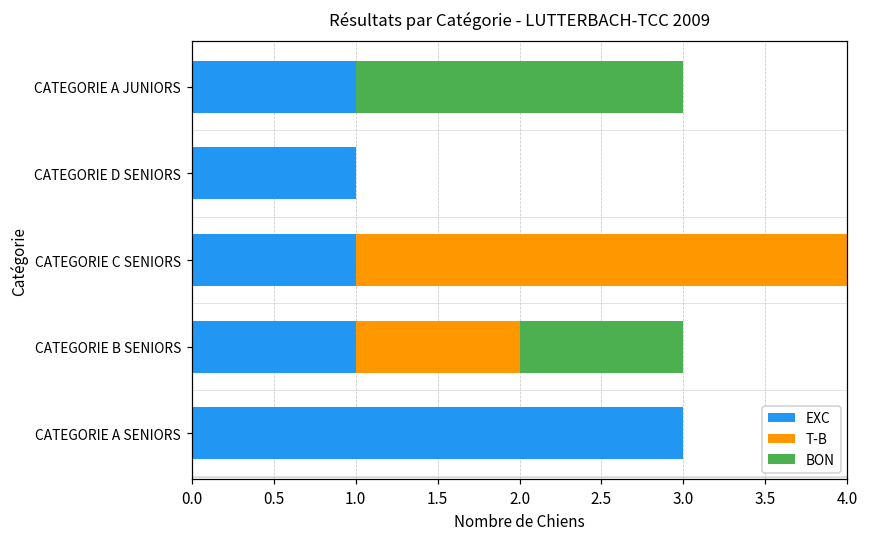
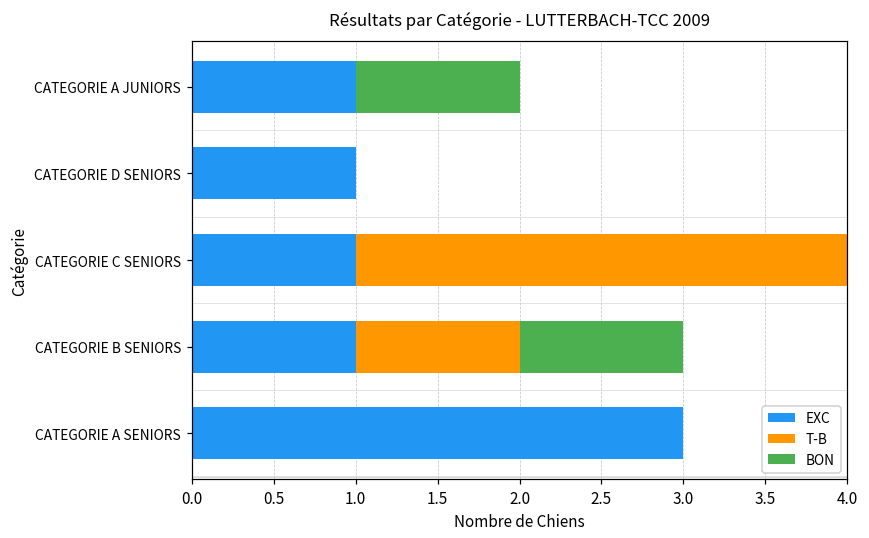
  {
    "EXC": {
      "CATEGORIE A JUNIORS": 1,
      "CATEGORIE D SENIORS": 1,
      "CATEGORIE C SENIORS": 1,
      "CATEGORIE B SENIORS": 1,
      "CATEGORIE A SENIORS": 3
    },
    "T-B": {
      "CATEGORIE A JUNIORS": 0,
      "CATEGORIE D SENIORS": 0,
      "CATEGORIE C SENIORS": 3,
      "CATEGORIE B SENIORS": 1,
      "CATEGORIE A SENIORS": 0
    },
    "BON": {
-     "CATEGORIE A JUNIORS": 2,
+     "CATEGORIE A JUNIORS": 1,
      "CATEGORIE D SENIORS": 0,
      "CATEGORIE C SENIORS": 0,
      "CATEGORIE B SENIORS": 1,
      "CATEGORIE A SENIORS": 0
    }
  }
